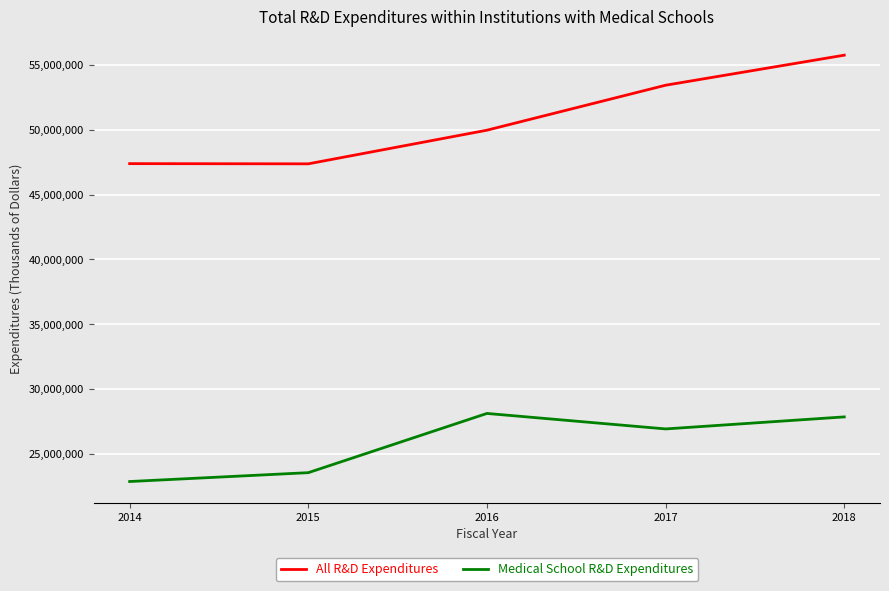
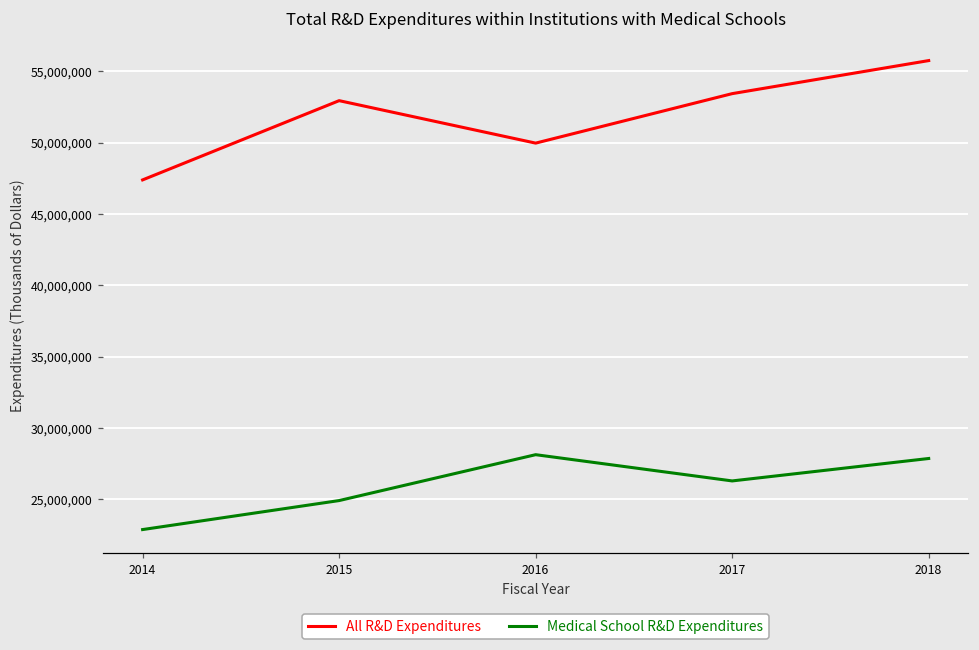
  {
    "All R&D Expenditures": {
      "2014": "47,400,000",
-     "2015": "47,400,000",
+     "2015": "52,900,000",
      "2016": "50,000,000",
      "2017": "53,400,000",
      "2018": "55,800,000"
    },
    "Medical School R&D Expenditures": {
      "2014": "22,900,000",
-     "2015": "23,600,000",
+     "2015": "24,900,000",
      "2016": "28,100,000",
-     "2017": "26,900,000",
+     "2017": "26,300,000",
      "2018": "27,900,000"
    }
  }
